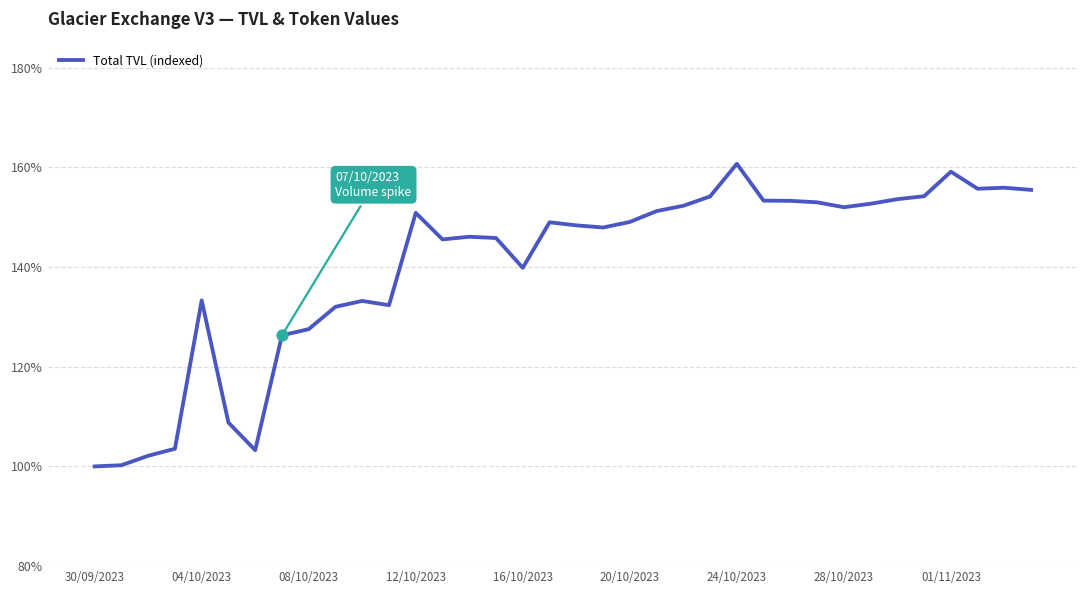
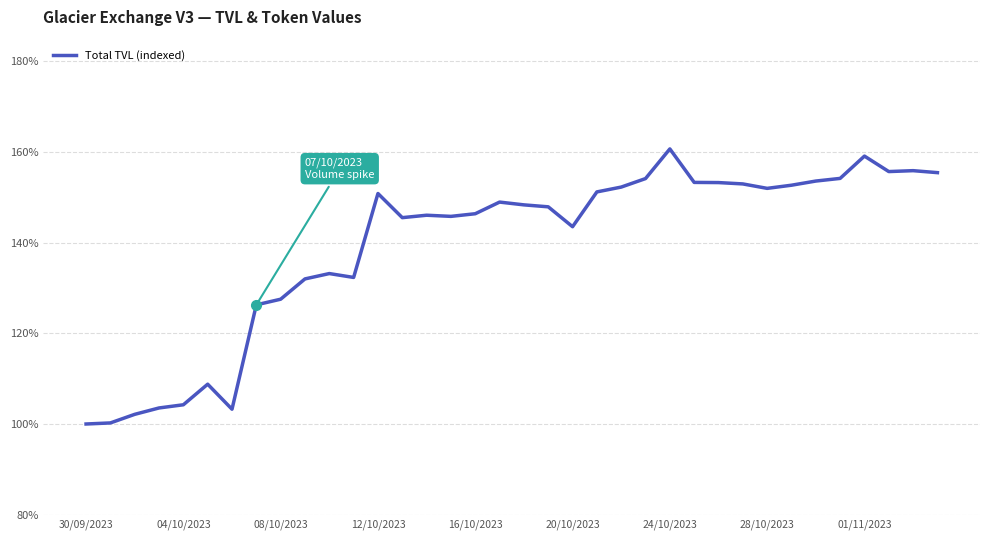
  {
    "Total TVL (indexed)": {
      "30/09/2023": "100%",
-     "04/10/2023": "133%",
+     "04/10/2023": "104%",
      "08/10/2023": "128%",
      "12/10/2023": "151%",
-     "16/10/2023": "140%",
-     "20/10/2023": "149%",
+     "16/10/2023": "146%",
+     "20/10/2023": "144%",
      "24/10/2023": "161%",
      "28/10/2023": "152%",
      "01/11/2023": "159%"
    }
  }
